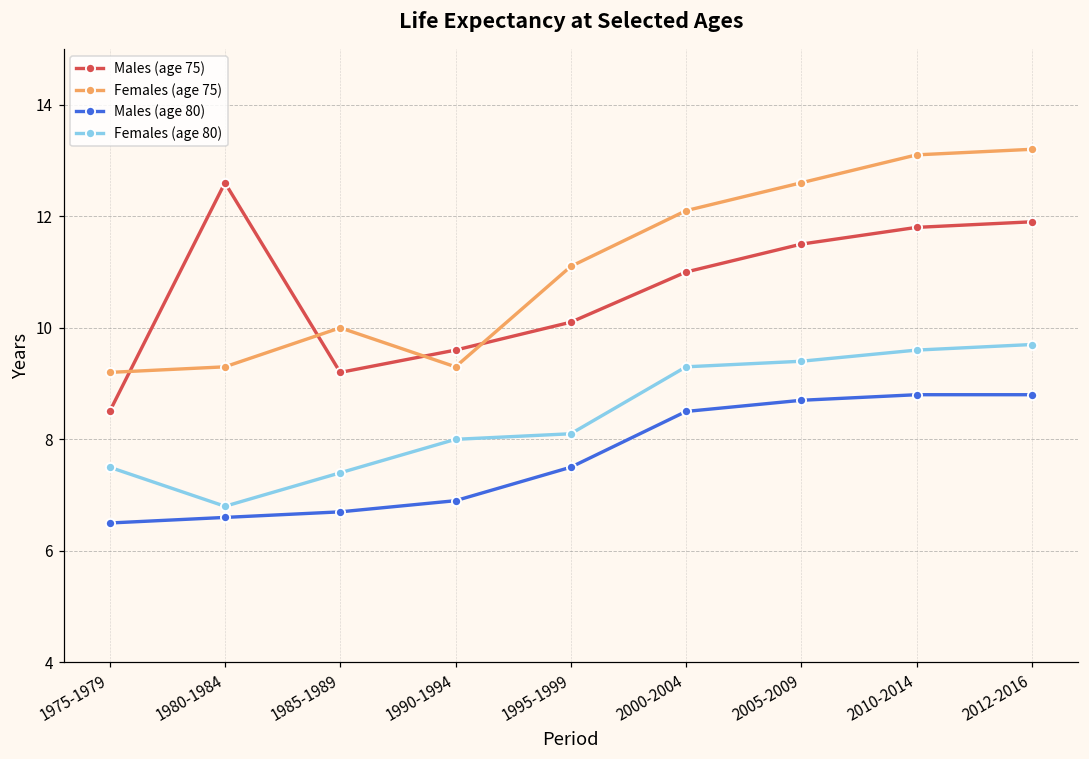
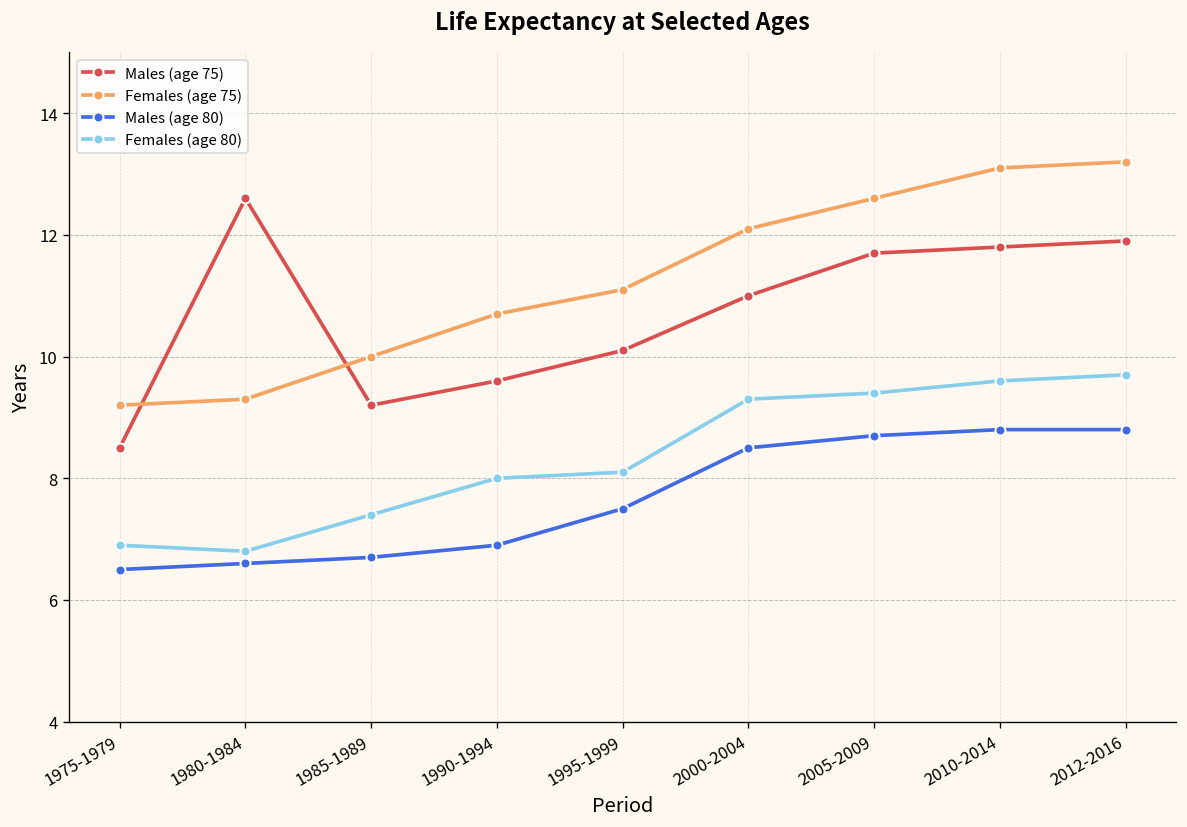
  {
    "Males (age 75)": {
      "1975-1979": 8.5,
      "1980-1984": 12.6,
      "1985-1989": 9.2,
      "1990-1994": 9.6,
      "1995-1999": 10.1,
      "2000-2004": 11.0,
-     "2005-2009": 11.5,
+     "2005-2009": 11.7,
      "2010-2014": 11.8,
      "2012-2016": 11.9
    },
    "Females (age 75)": {
      "1975-1979": 9.2,
      "1980-1984": 9.3,
      "1985-1989": 10.0,
-     "1990-1994": 9.3,
+     "1990-1994": 10.7,
      "1995-1999": 11.1,
      "2000-2004": 12.1,
      "2005-2009": 12.6,
      "2010-2014": 13.1,
      "2012-2016": 13.2
    },
    "Males (age 80)": {
      "1975-1979": 6.5,
      "1980-1984": 6.6,
      "1985-1989": 6.7,
      "1990-1994": 6.9,
      "1995-1999": 7.5,
      "2000-2004": 8.5,
      "2005-2009": 8.7,
      "2010-2014": 8.8,
      "2012-2016": 8.8
    },
    "Females (age 80)": {
-     "1975-1979": 7.5,
+     "1975-1979": 6.9,
      "1980-1984": 6.8,
      "1985-1989": 7.4,
      "1990-1994": 8.0,
      "1995-1999": 8.1,
      "2000-2004": 9.3,
      "2005-2009": 9.4,
      "2010-2014": 9.6,
      "2012-2016": 9.7
    }
  }
